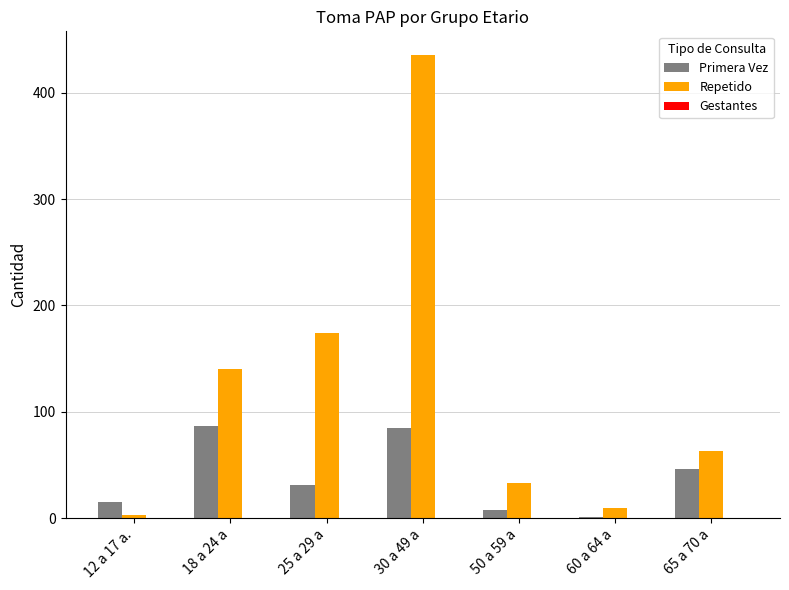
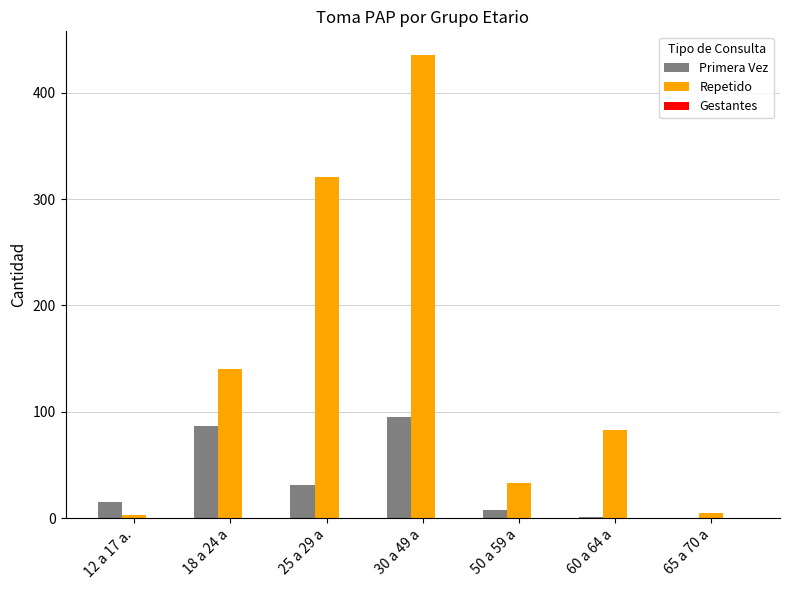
  {
    "Primera Vez": {
      "12 a 17 a.": 15,
      "18 a 24 a": 87,
      "25 a 29 a": 31,
-     "30 a 49 a": 85,
+     "30 a 49 a": 95,
      "50 a 59 a": 8,
-     "65 a 70 a": 46
+     "65 a 70 a": 0
    },
    "Repetido": {
      "12 a 17 a.": 3,
      "18 a 24 a": 140,
-     "25 a 29 a": 174,
+     "25 a 29 a": 321,
      "30 a 49 a": 436,
      "50 a 59 a": 33,
-     "60 a 64 a": 9,
-     "65 a 70 a": 63
+     "60 a 64 a": 83,
+     "65 a 70 a": 5
    },
    "Gestantes": {
      "12 a 17 a.": 0,
      "18 a 24 a": 0,
      "25 a 29 a": 0,
      "30 a 49 a": 0,
      "50 a 59 a": 0,
      "60 a 64 a": 0,
      "65 a 70 a": 0
    }
  }
